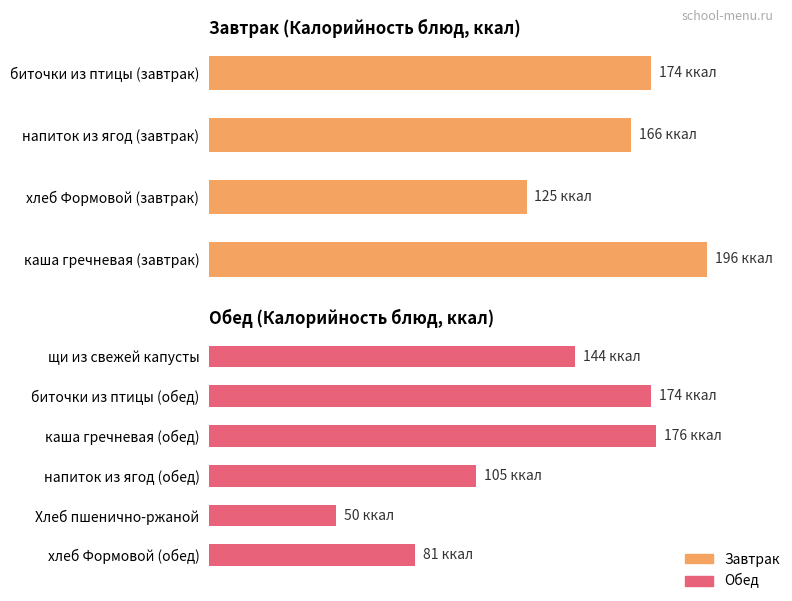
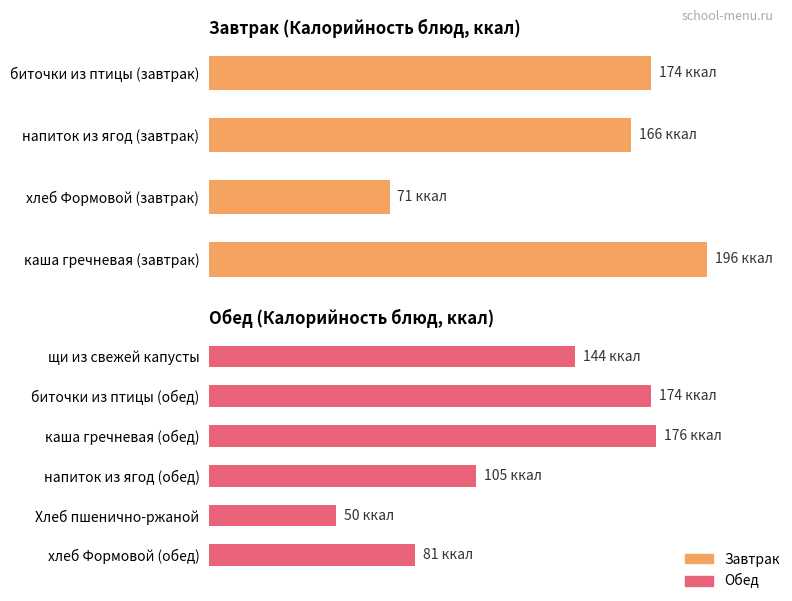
  {
    "Завтрак (Калорийность блюд, ккал)": {
      "биточки из птицы (завтрак)": 174,
      "напиток из ягод (завтрак)": 166,
-     "хлеб Формовой (завтрак)": 125,
+     "хлеб Формовой (завтрак)": 71,
      "каша гречневая (завтрак)": 196
    },
    "Обед (Калорийность блюд, ккал)": {
      "щи из свежей капусты": 144,
      "биточки из птицы (обед)": 174,
      "каша гречневая (обед)": 176,
      "напиток из ягод (обед)": 105,
      "Хлеб пшенично-ржаной": 50,
      "хлеб Формовой (обед)": 81
    }
  }
